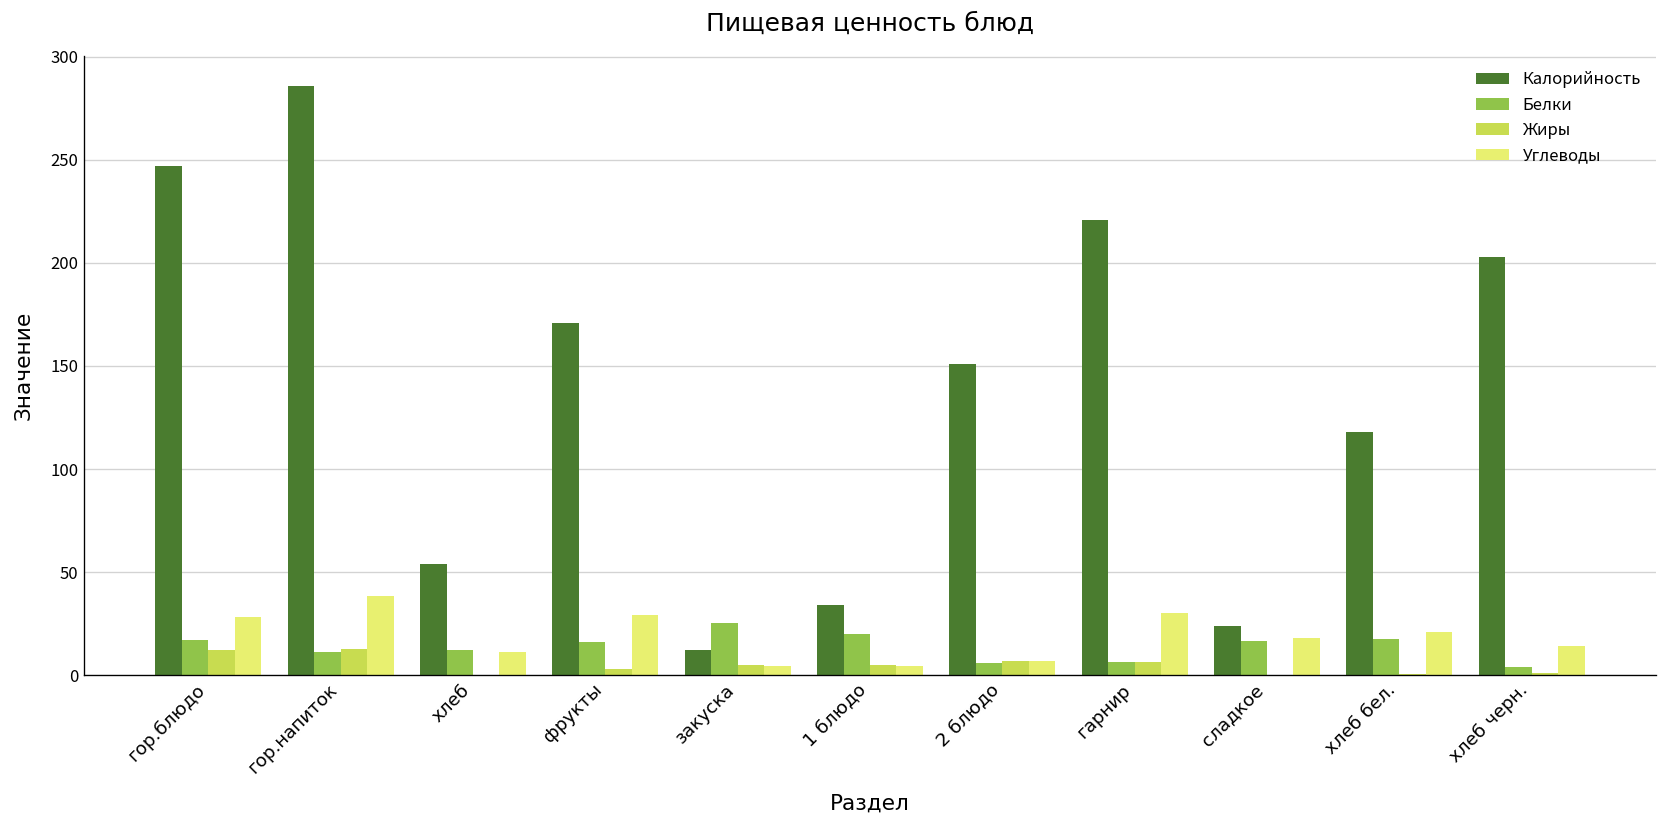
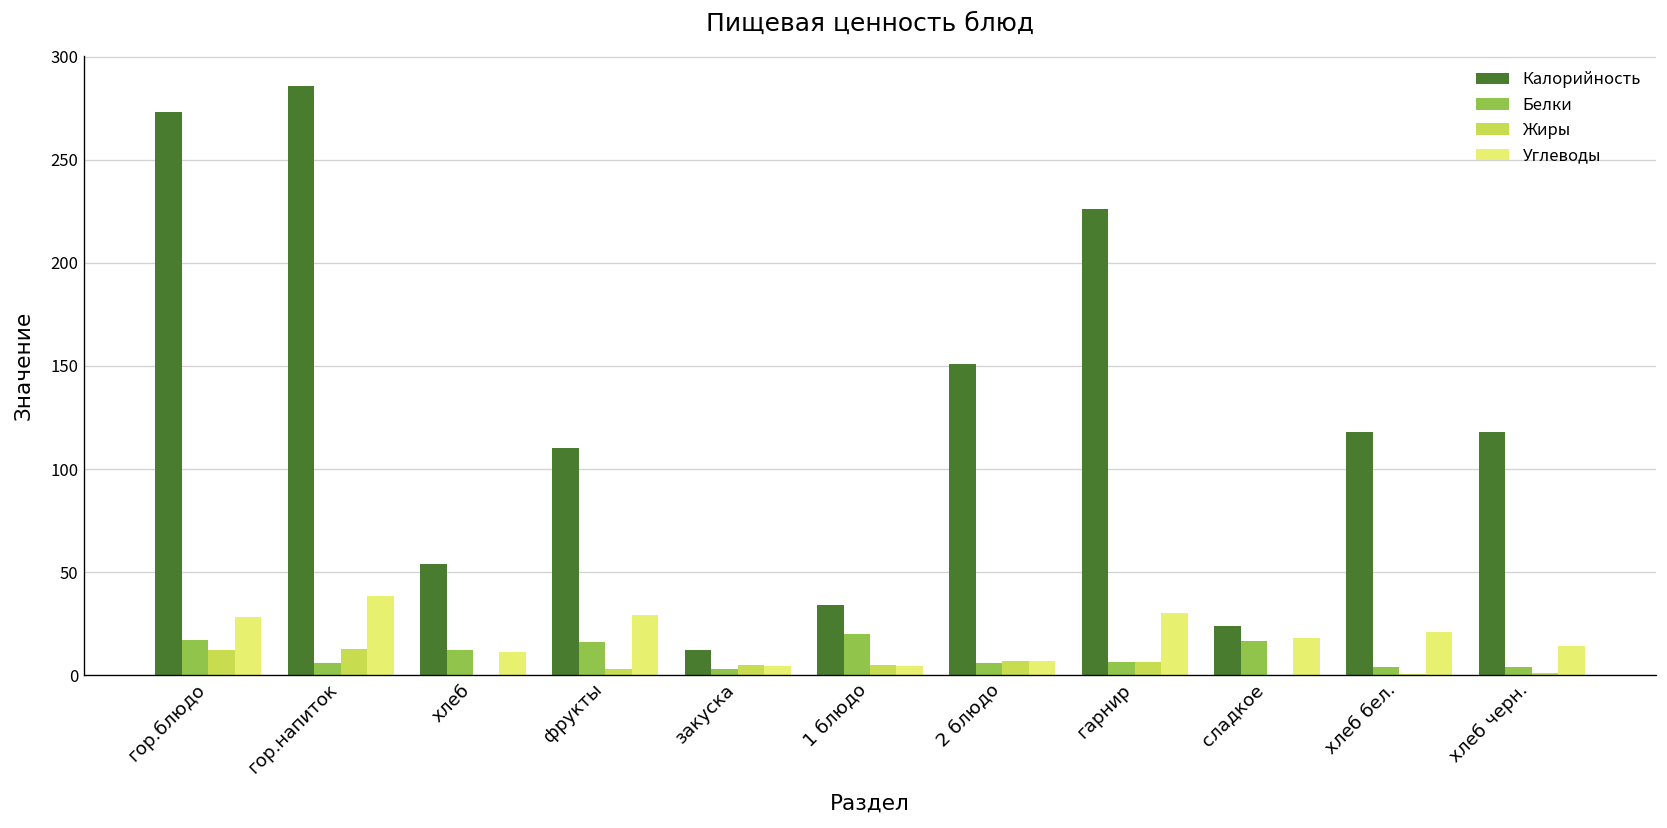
  {
    "Калорийность": {
-     "гор.блюдо": 247,
+     "гор.блюдо": 273,
      "гор.напиток": 286,
      "хлеб": 54,
-     "фрукты": 171,
+     "фрукты": 110,
      "закуска": 12,
      "1 блюдо": 34,
      "2 блюдо": 151,
-     "гарнир": 221,
+     "гарнир": 226,
      "сладкое": 24,
      "хлеб бел.": 118,
-     "хлеб черн.": 203
+     "хлеб черн.": 118
    },
    "Белки": {
      "гор.блюдо": 17,
-     "гор.напиток": 11,
+     "гор.напиток": 6,
      "хлеб": 12,
      "фрукты": 16,
-     "закуска": 26,
+     "закуска": 3,
      "1 блюдо": 20,
      "2 блюдо": 6,
      "гарнир": 6,
      "сладкое": 17,
-     "хлеб бел.": 18,
+     "хлеб бел.": 4,
      "хлеб черн.": 4
    }
  }
